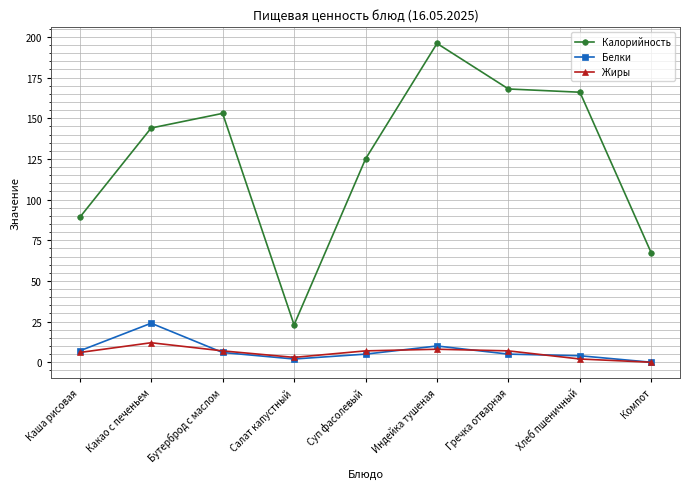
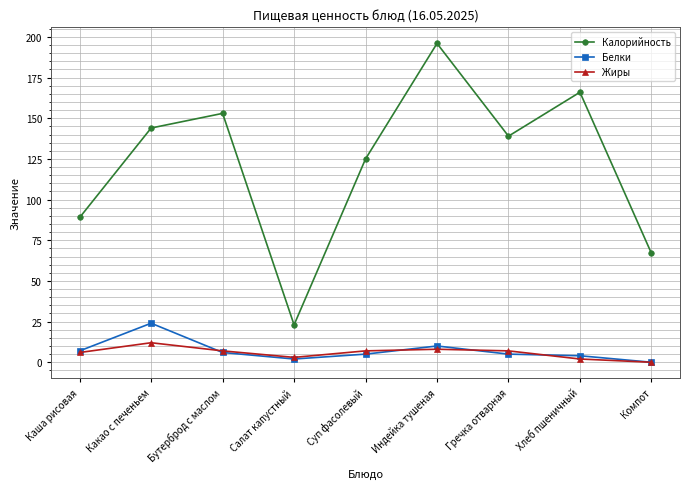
  {
    "Калорийность": {
      "Каша рисовая": 89,
      "Какао с печеньем": 144,
      "Бутерброд с маслом": 153,
      "Салат капустный": 23,
      "Суп фасолевый": 125,
      "Индейка тушеная": 196,
-     "Гречка отварная": 168,
+     "Гречка отварная": 139,
      "Хлеб пшеничный": 166,
      "Компот": 67
    },
    "Белки": {
      "Какао с печеньем": 24,
      "Суп фасолевый": 5,
      "Индейка тушеная": 10,
      "Гречка отварная": 5,
      "Хлеб пшеничный": 4
    },
    "Жиры": {
      "Какао с печеньем": 12,
      "Суп фасолевый": 7,
      "Индейка тушеная": 8,
      "Гречка отварная": 7,
      "Хлеб пшеничный": 2
    }
  }
